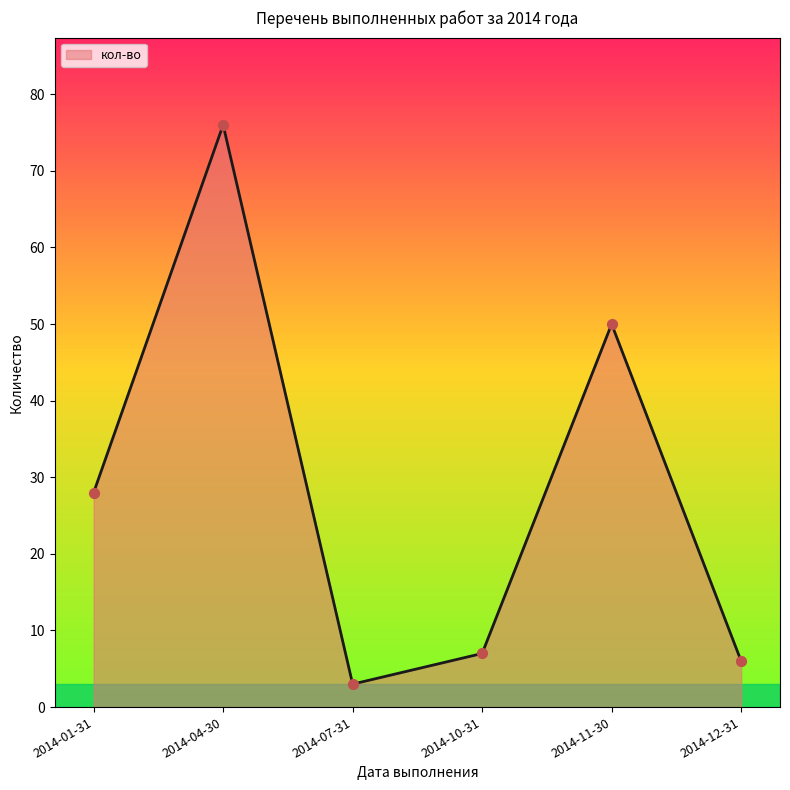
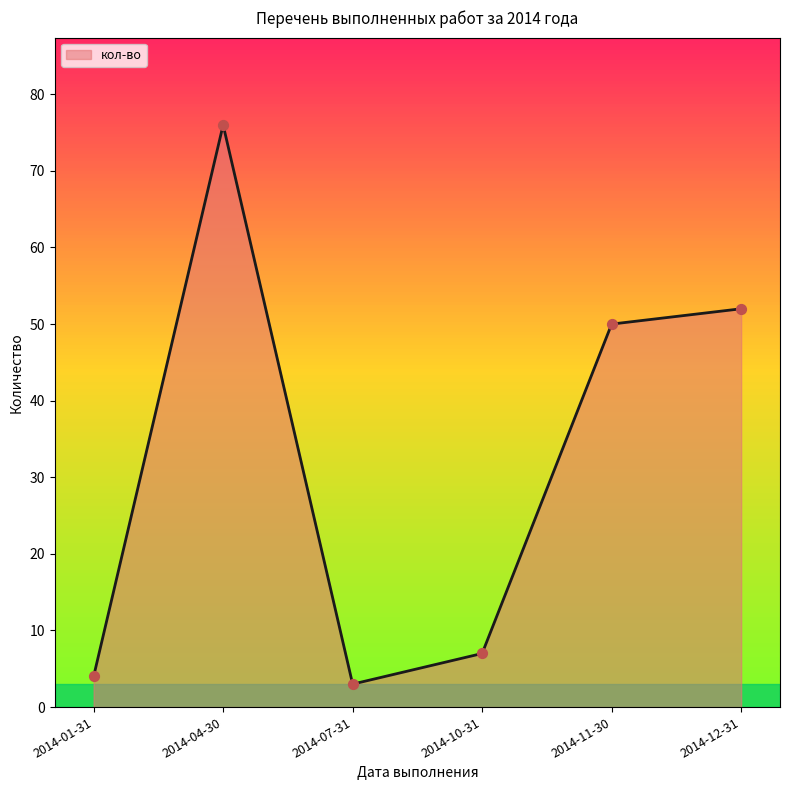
  {
-   "2014-01-31": 28,
+   "2014-01-31": 4,
    "2014-04-30": 76,
    "2014-10-31": 7,
    "2014-11-30": 50,
-   "2014-12-31": 6
+   "2014-12-31": 52
  }
